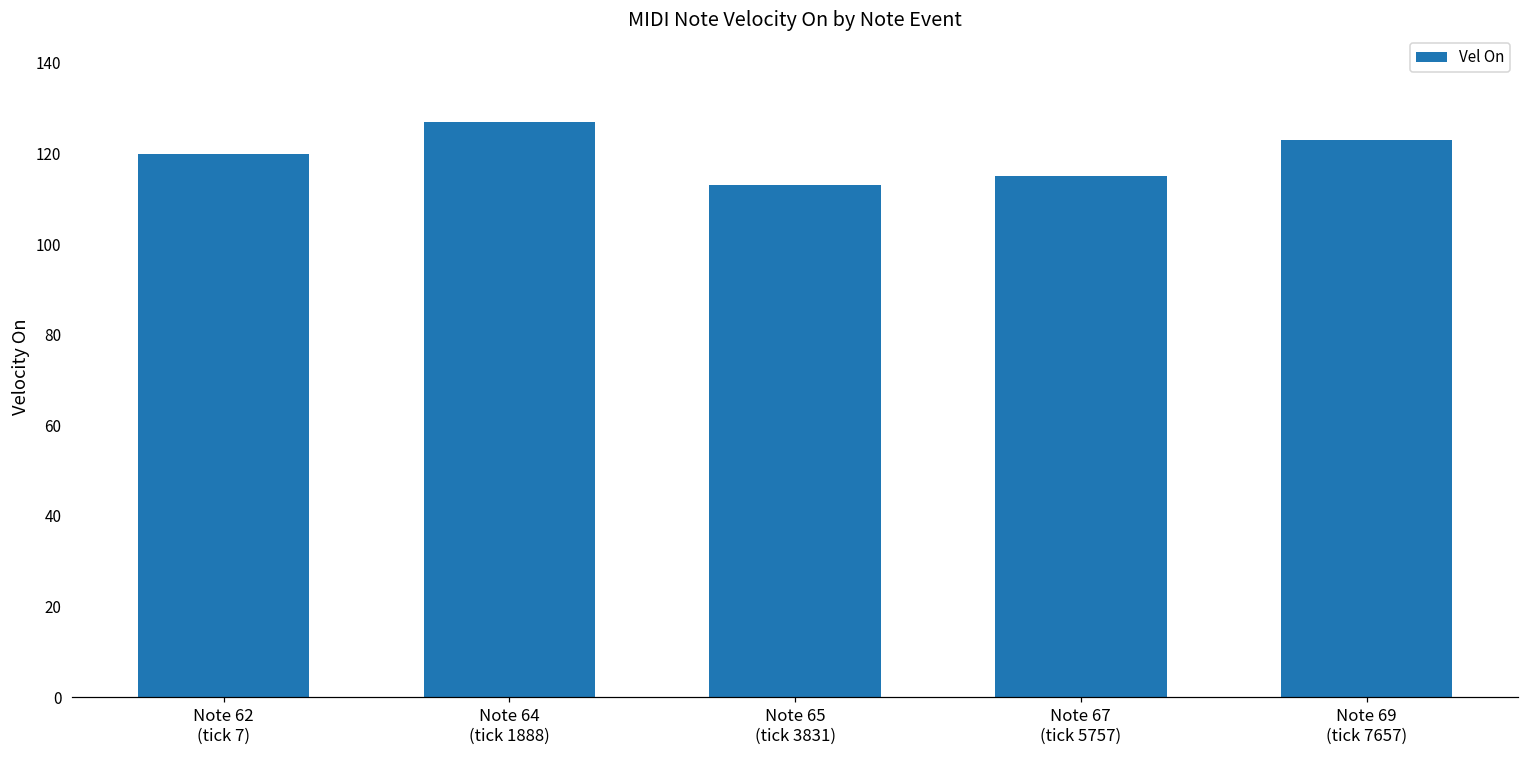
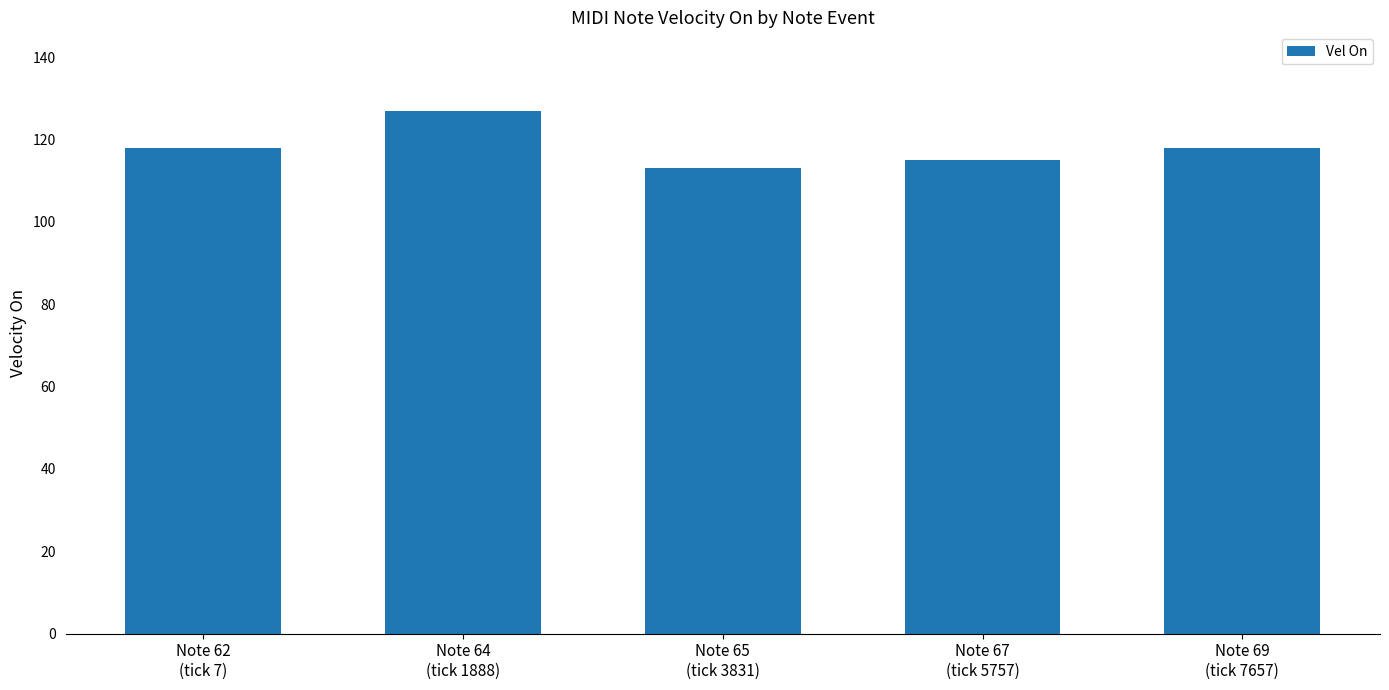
  {
-   "Note 62 (tick 7)": 120,
+   "Note 62 (tick 7)": 118,
    "Note 64 (tick 1888)": 127,
    "Note 65 (tick 3831)": 113,
    "Note 67 (tick 5757)": 115,
-   "Note 69 (tick 7657)": 123
+   "Note 69 (tick 7657)": 118
  }
